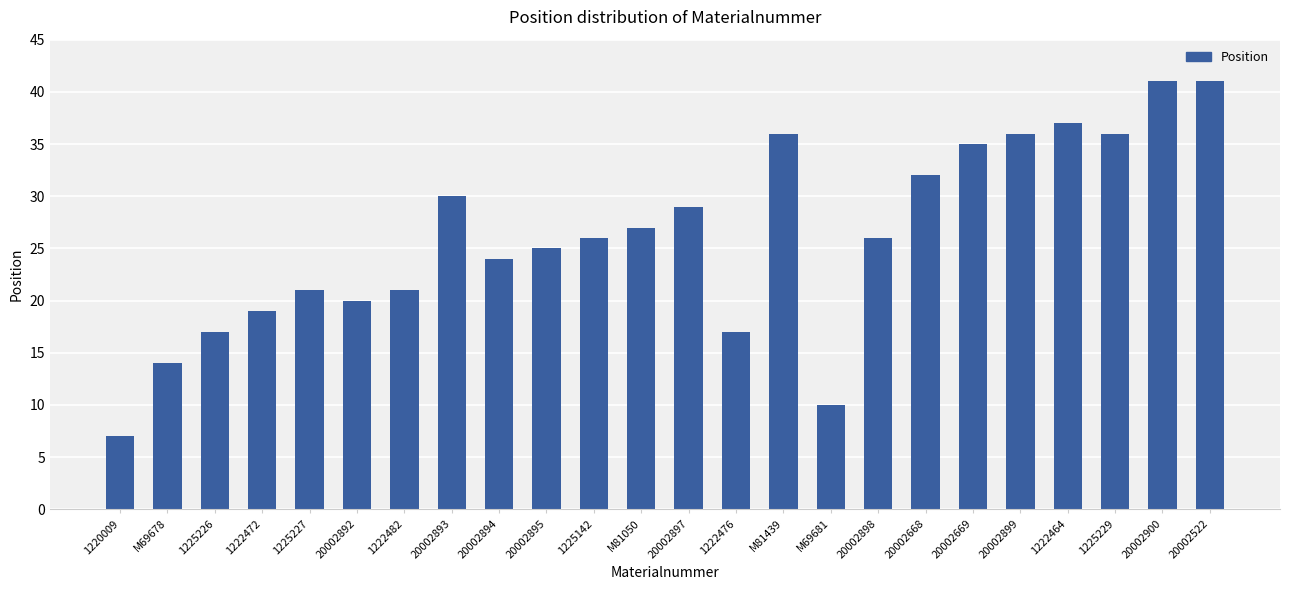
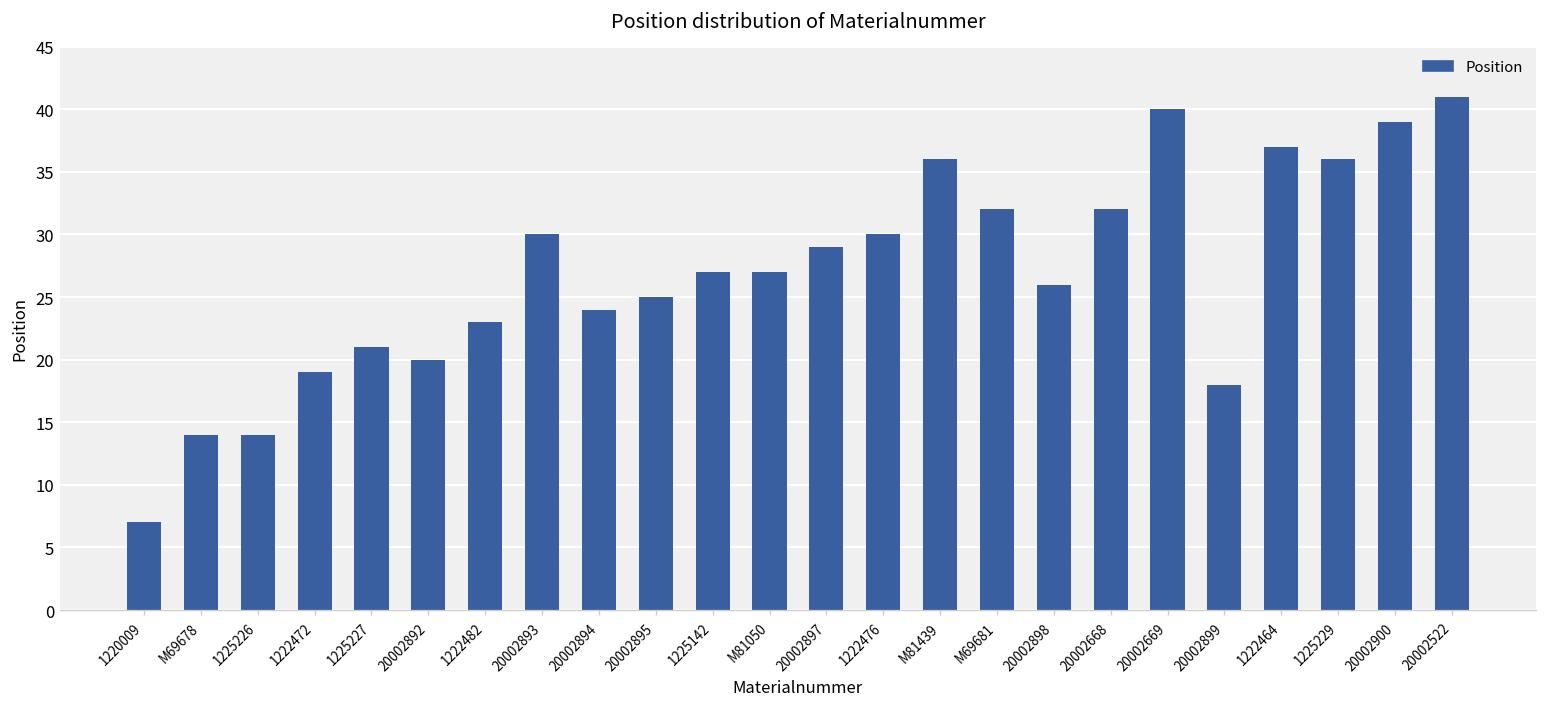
  {
    "1220009": 7,
    "M69678": 14,
-   "1225226": 17,
+   "1225226": 14,
    "1222472": 19,
    "1225227": 21,
    "20002892": 20,
-   "1222482": 21,
+   "1222482": 23,
    "20002893": 30,
    "20002894": 24,
    "20002895": 25,
-   "1225142": 26,
+   "1225142": 27,
    "M81050": 27,
    "20002897": 29,
-   "1222476": 17,
+   "1222476": 30,
    "M81439": 36,
-   "M69681": 10,
+   "M69681": 32,
    "20002898": 26,
    "20002668": 32,
-   "20002669": 35,
-   "20002899": 36,
+   "20002669": 40,
+   "20002899": 18,
    "1222464": 37,
    "1225229": 36,
-   "20002900": 41,
+   "20002900": 39,
    "20002522": 41
  }
